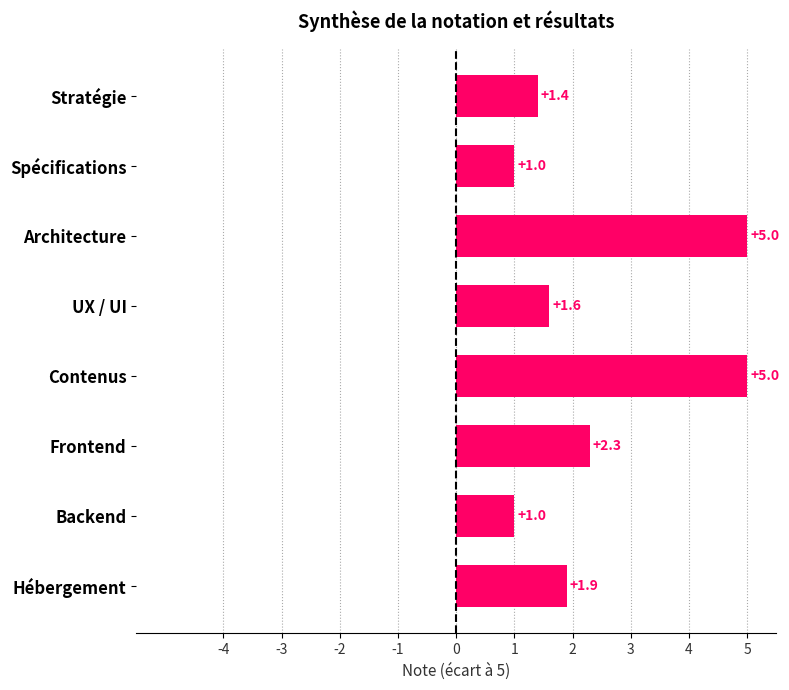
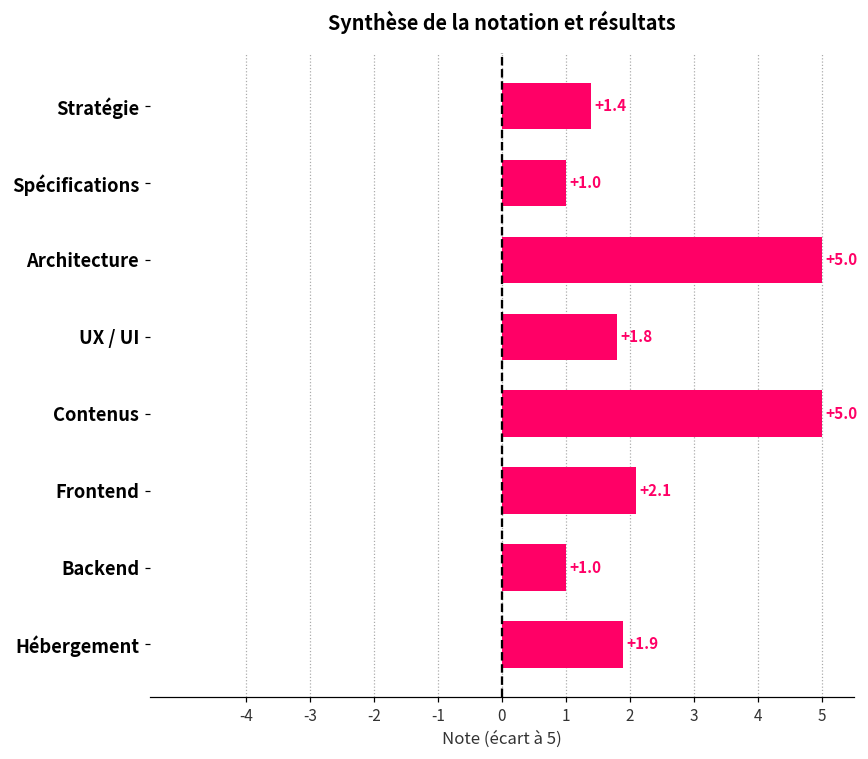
  {
    "Stratégie": "+1.4",
    "Spécifications": "+1.0",
    "Architecture": "+5.0",
-   "UX / UI": "+1.6",
+   "UX / UI": "+1.8",
    "Contenus": "+5.0",
-   "Frontend": "+2.3",
+   "Frontend": "+2.1",
    "Backend": "+1.0",
    "Hébergement": "+1.9"
  }
